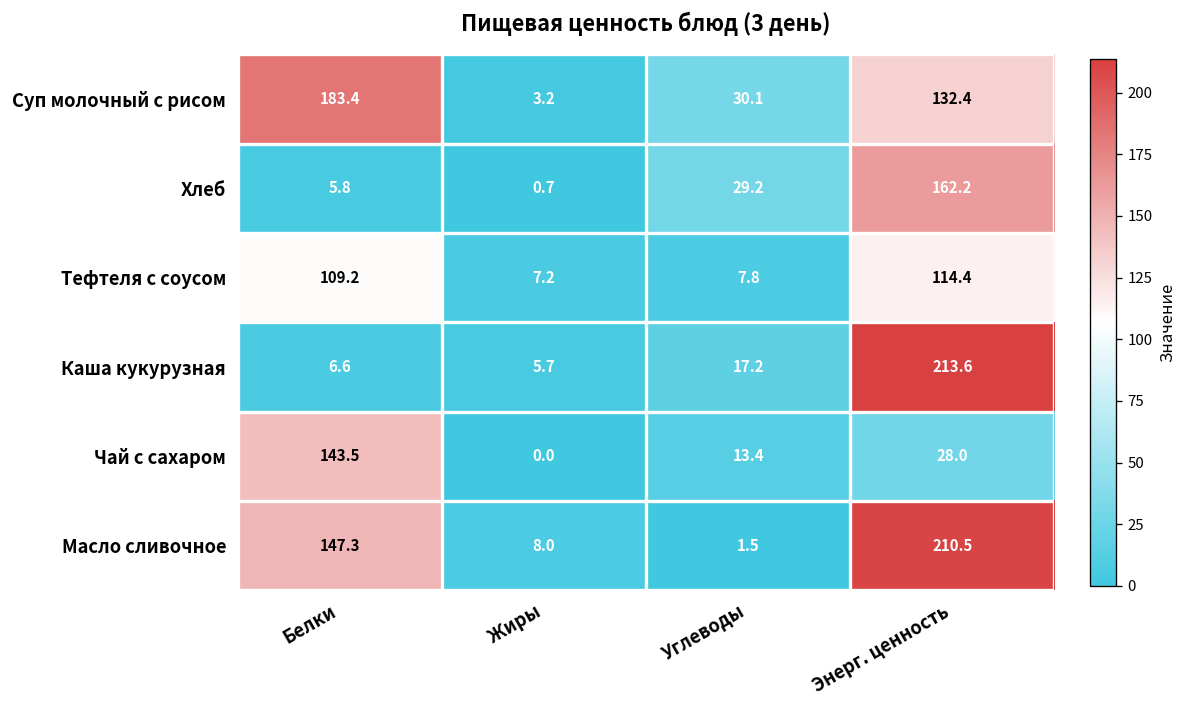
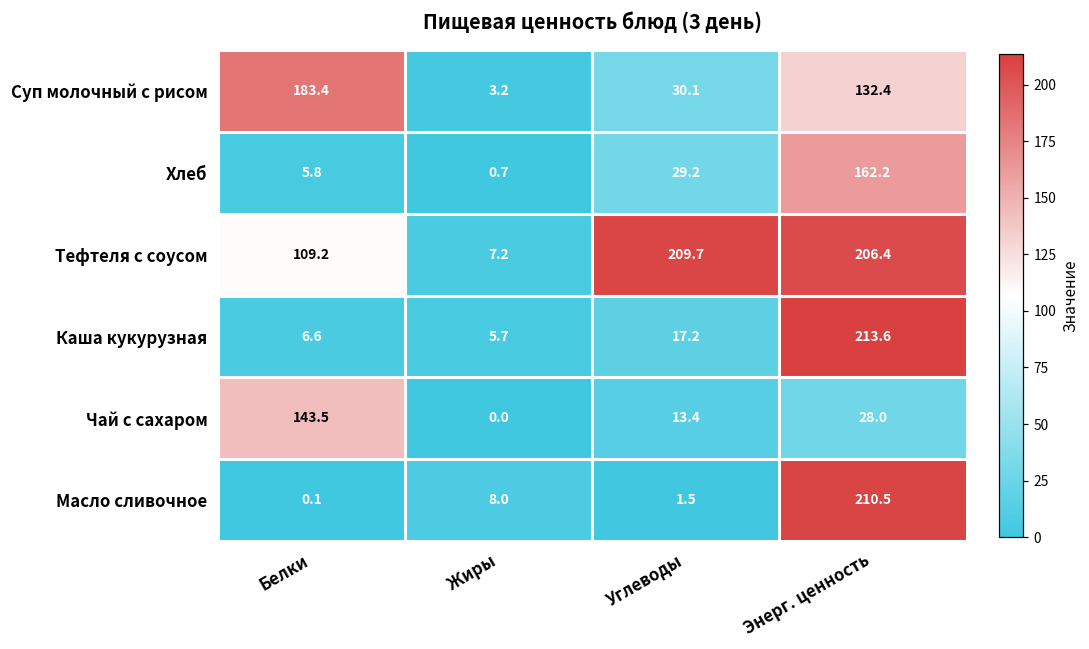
  {
    "Суп молочный с рисом": {
      "Белки": 183.4,
      "Жиры": 3.2,
      "Углеводы": 30.1,
      "Энерг. ценность": 132.4
    },
    "Хлеб": {
      "Белки": 5.8,
      "Жиры": 0.7,
      "Углеводы": 29.2,
      "Энерг. ценность": 162.2
    },
    "Тефтеля с соусом": {
      "Белки": 109.2,
      "Жиры": 7.2,
-     "Углеводы": 7.8,
-     "Энерг. ценность": 114.4
+     "Углеводы": 209.7,
+     "Энерг. ценность": 206.4
    },
    "Каша кукурузная": {
      "Белки": 6.6,
      "Жиры": 5.7,
      "Углеводы": 17.2,
      "Энерг. ценность": 213.6
    },
    "Чай с сахаром": {
      "Белки": 143.5,
      "Жиры": 0.0,
      "Углеводы": 13.4,
      "Энерг. ценность": 28.0
    },
    "Масло сливочное": {
-     "Белки": 147.3,
+     "Белки": 0.1,
      "Жиры": 8.0,
      "Углеводы": 1.5,
      "Энерг. ценность": 210.5
    }
  }
